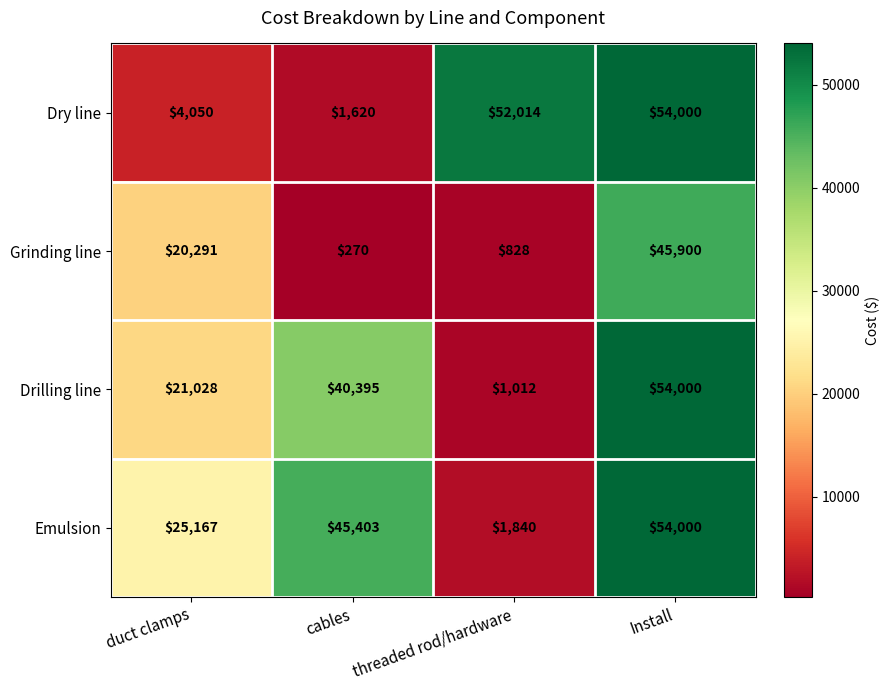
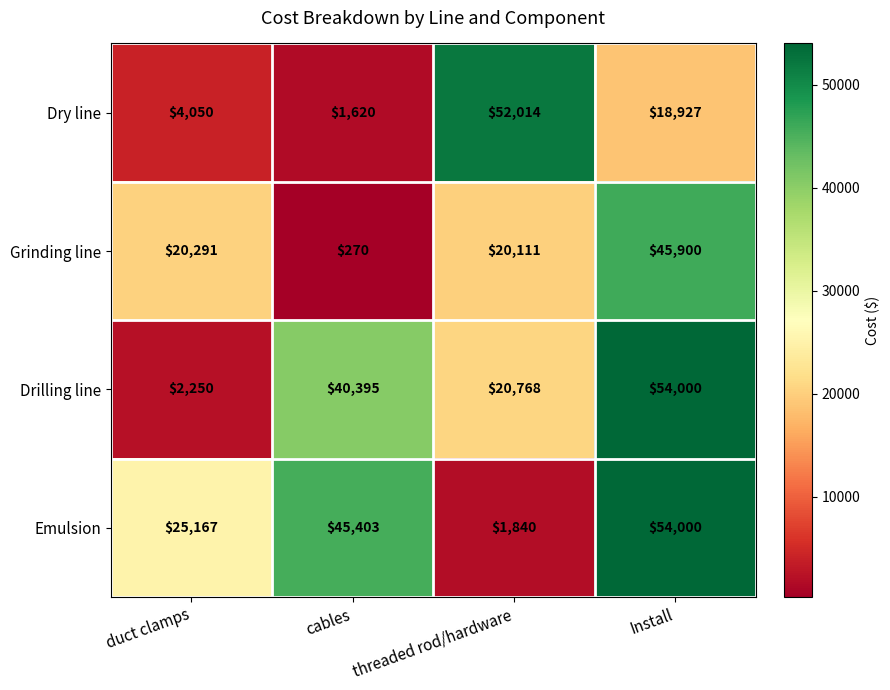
  {
    "Dry line": {
      "duct clamps": "$4,050",
      "cables": "$1,620",
      "threaded rod/hardware": "$52,014",
-     "Install": "$54,000"
+     "Install": "$18,927"
    },
    "Grinding line": {
      "duct clamps": "$20,291",
      "cables": "$270",
-     "threaded rod/hardware": "$828",
+     "threaded rod/hardware": "$20,111",
      "Install": "$45,900"
    },
    "Drilling line": {
-     "duct clamps": "$21,028",
+     "duct clamps": "$2,250",
      "cables": "$40,395",
-     "threaded rod/hardware": "$1,012",
+     "threaded rod/hardware": "$20,768",
      "Install": "$54,000"
    },
    "Emulsion": {
      "duct clamps": "$25,167",
      "cables": "$45,403",
      "threaded rod/hardware": "$1,840",
      "Install": "$54,000"
    }
  }
